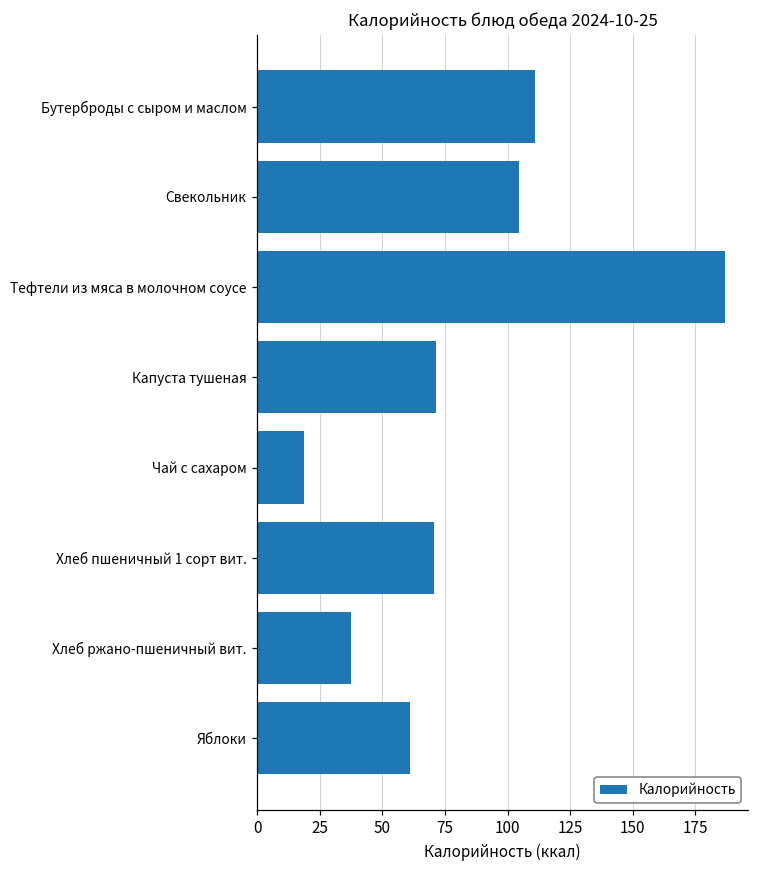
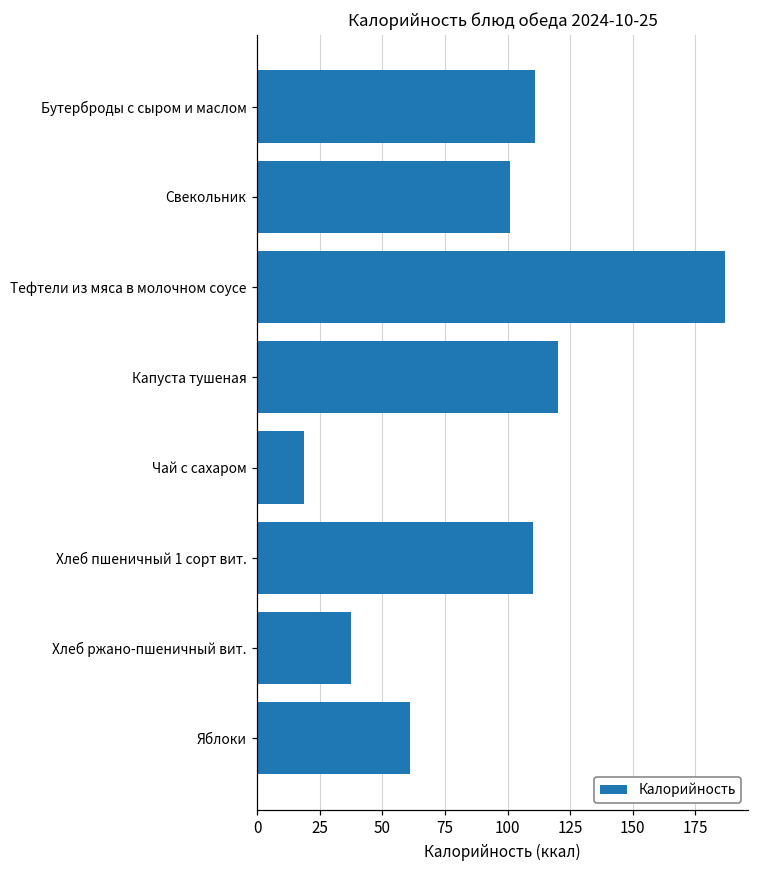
  {
    "Бутерброды с сыром и маслом": 111,
-   "Свекольник": 105,
+   "Свекольник": 101,
    "Тефтели из мяса в молочном соусе": 187,
-   "Капуста тушеная": 71,
+   "Капуста тушеная": 120,
    "Чай с сахаром": 19,
-   "Хлеб пшеничный 1 сорт вит.": 70,
+   "Хлеб пшеничный 1 сорт вит.": 110,
    "Хлеб ржано-пшеничный вит.": 37,
    "Яблоки": 61
  }
